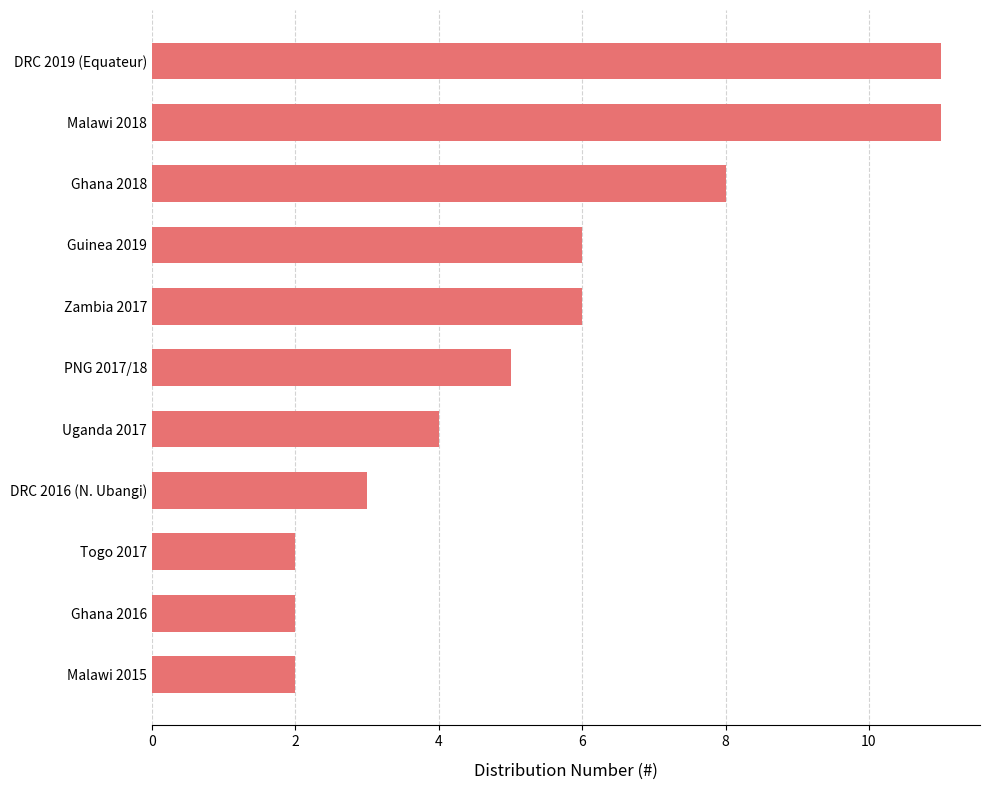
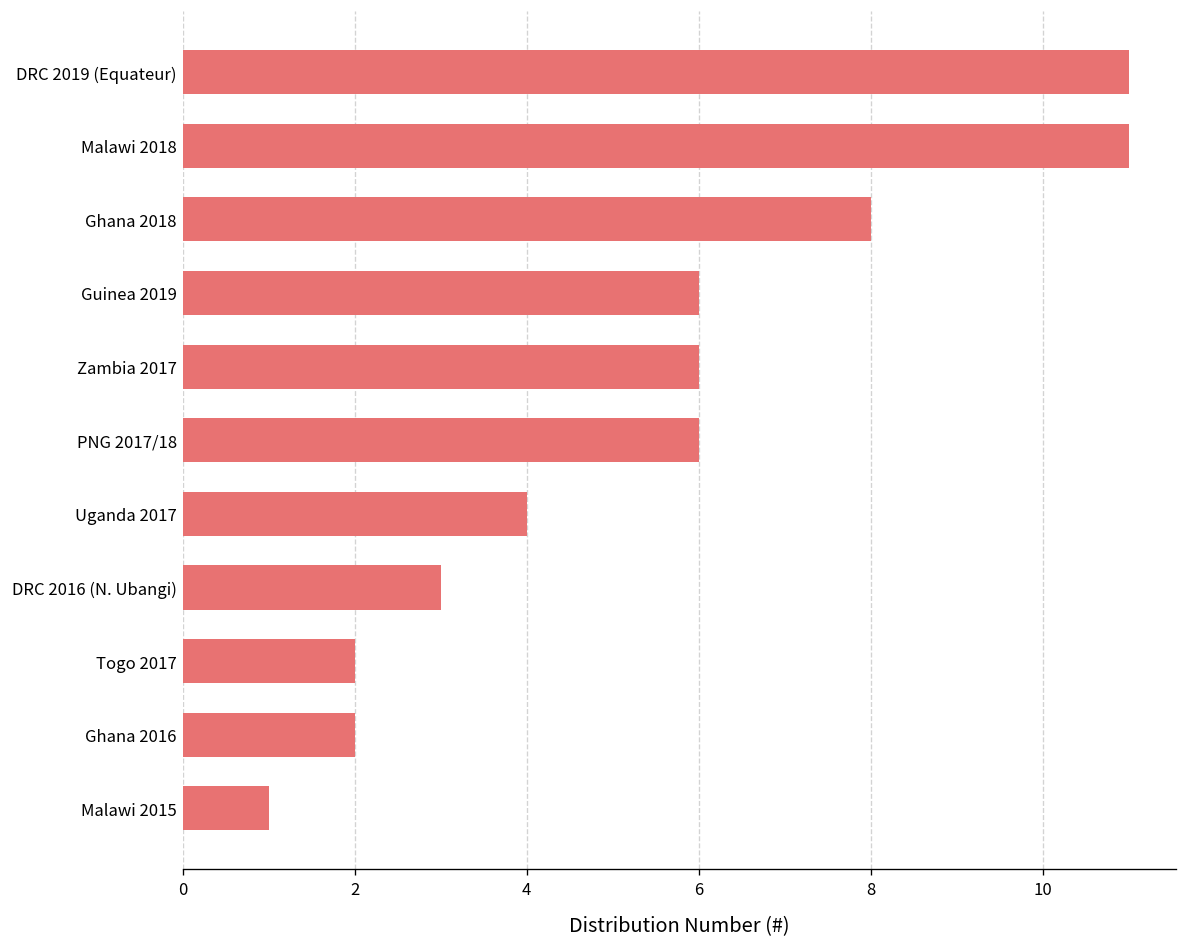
  {
    "DRC 2019 (Equateur)": 11,
    "Malawi 2018": 11,
    "Ghana 2018": 8,
    "Guinea 2019": 6,
    "Zambia 2017": 6,
-   "PNG 2017/18": 5,
+   "PNG 2017/18": 6,
    "Uganda 2017": 4,
    "DRC 2016 (N. Ubangi)": 3,
    "Togo 2017": 2,
    "Ghana 2016": 2,
-   "Malawi 2015": 2
+   "Malawi 2015": 1
  }
